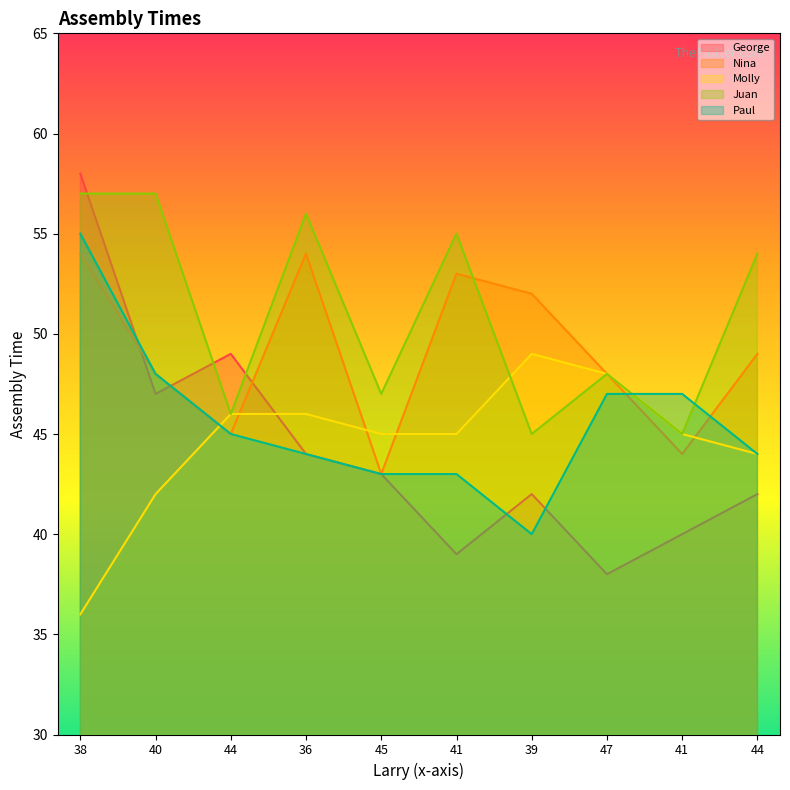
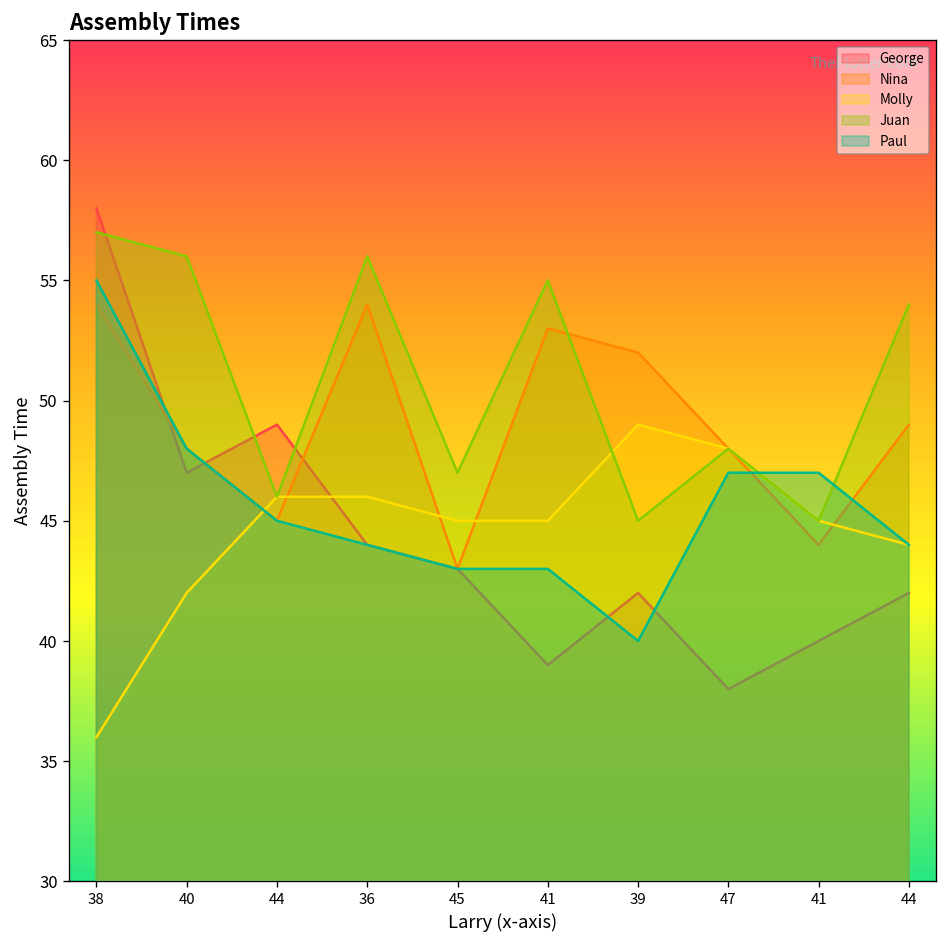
  {
    "Juan": {
      "38": 57,
-     "40": 57,
+     "40": 56,
      "36": 56,
      "45": 47,
      "39": 45
    },
    "Paul": {
      "38": 55,
      "39": 40,
      "47": 47
    }
  }
